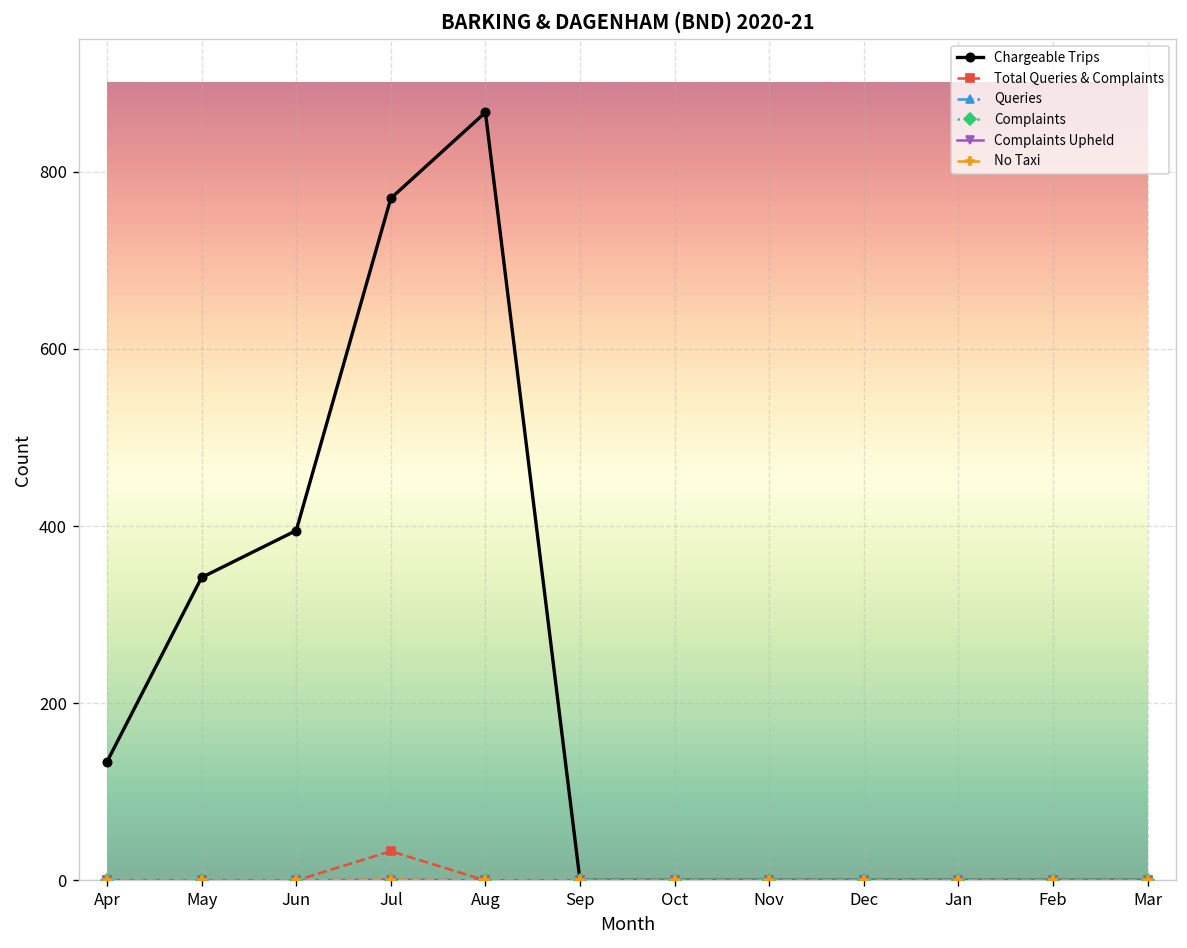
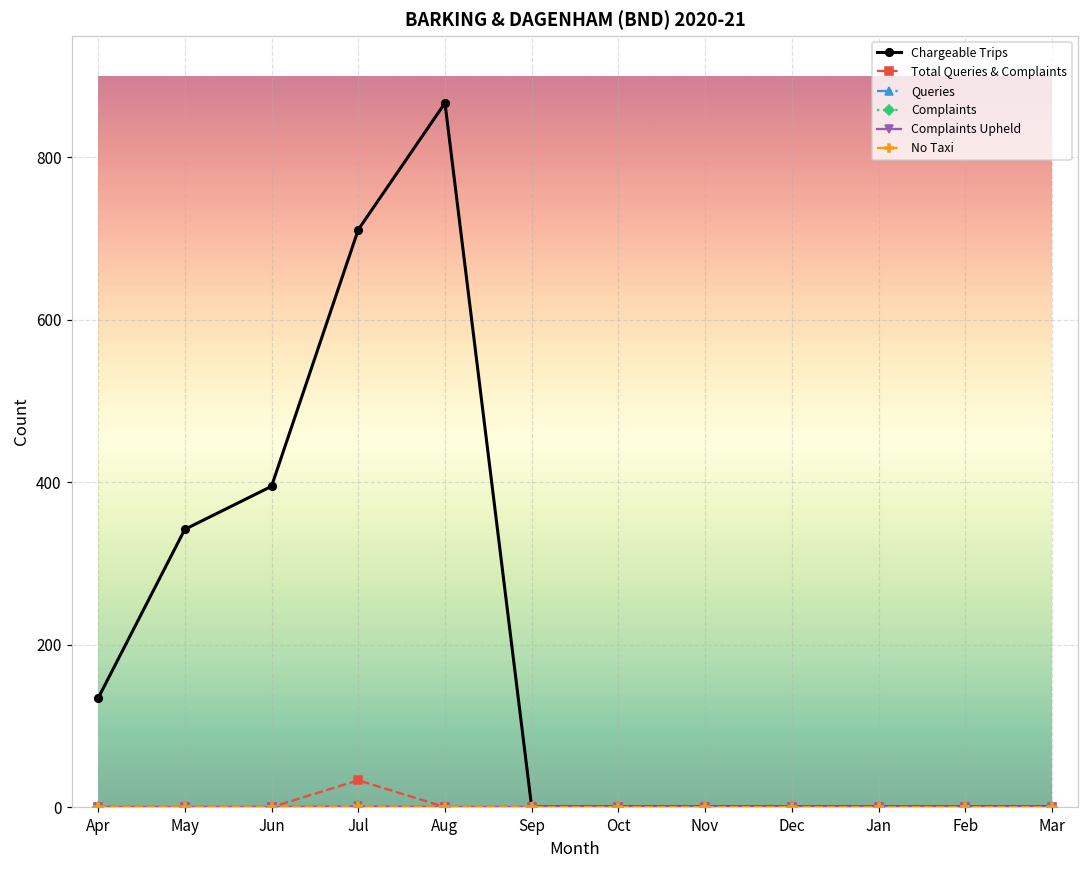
  {
    "Chargeable Trips": {
      "Apr": 130,
      "May": 340,
      "Jun": 400,
-     "Jul": 770,
+     "Jul": 710,
      "Aug": 870
    },
    "Total Queries & Complaints": {
      "Jul": 30
    }
  }
